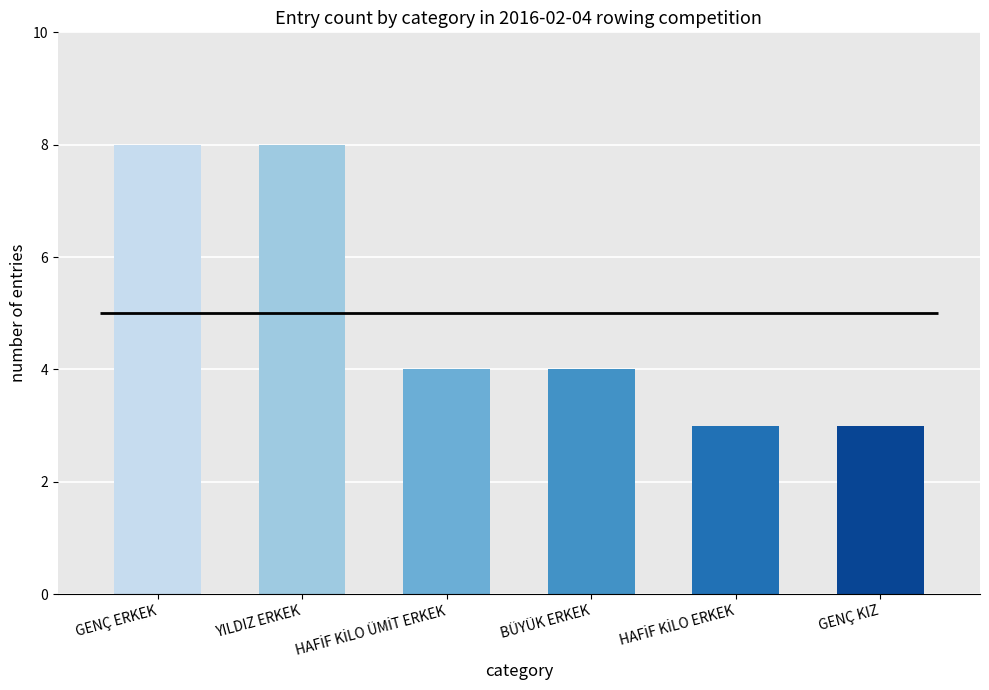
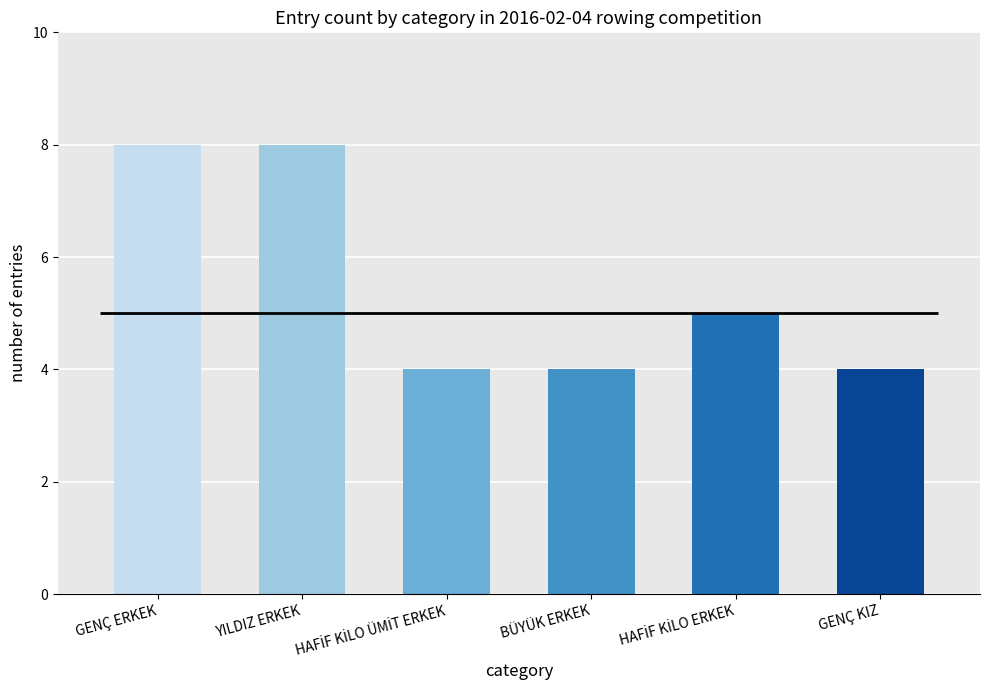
  {
    "GENÇ ERKEK": 8,
    "YILDIZ ERKEK": 8,
    "HAFİF KİLO ÜMİT ERKEK": 4,
    "BÜYÜK ERKEK": 4,
-   "HAFİF KİLO ERKEK": 3,
-   "GENÇ KIZ": 3
+   "HAFİF KİLO ERKEK": 5,
+   "GENÇ KIZ": 4
  }
